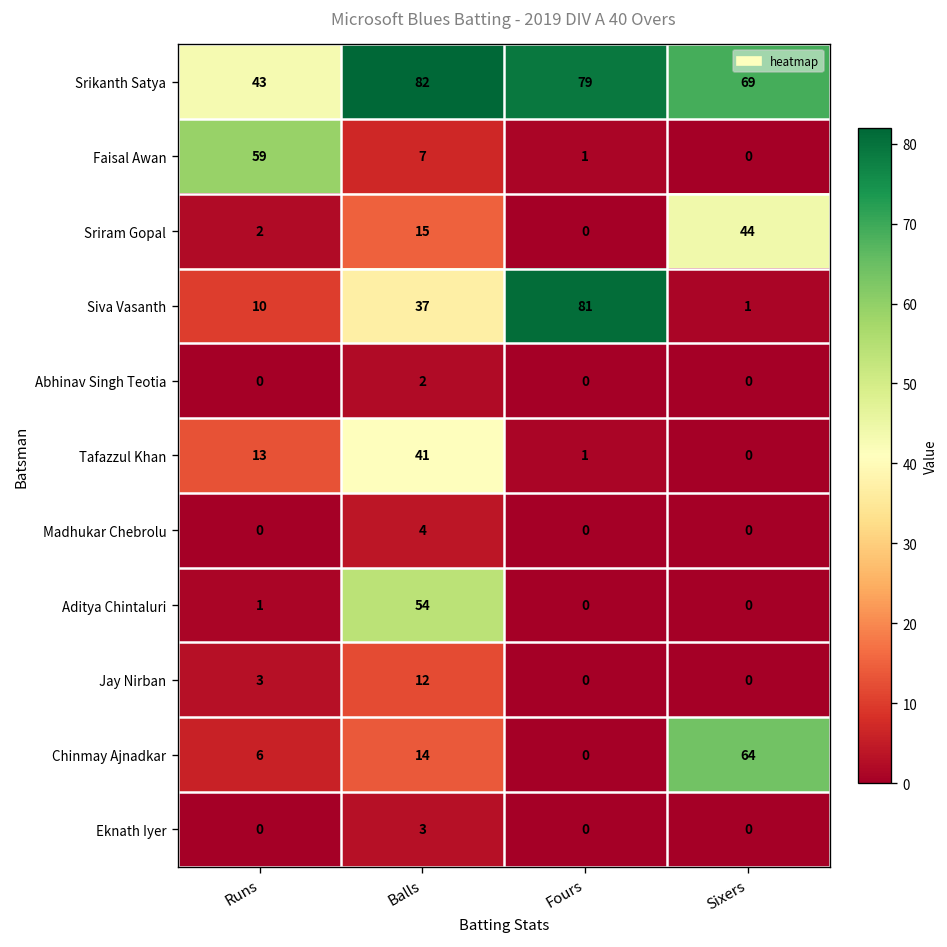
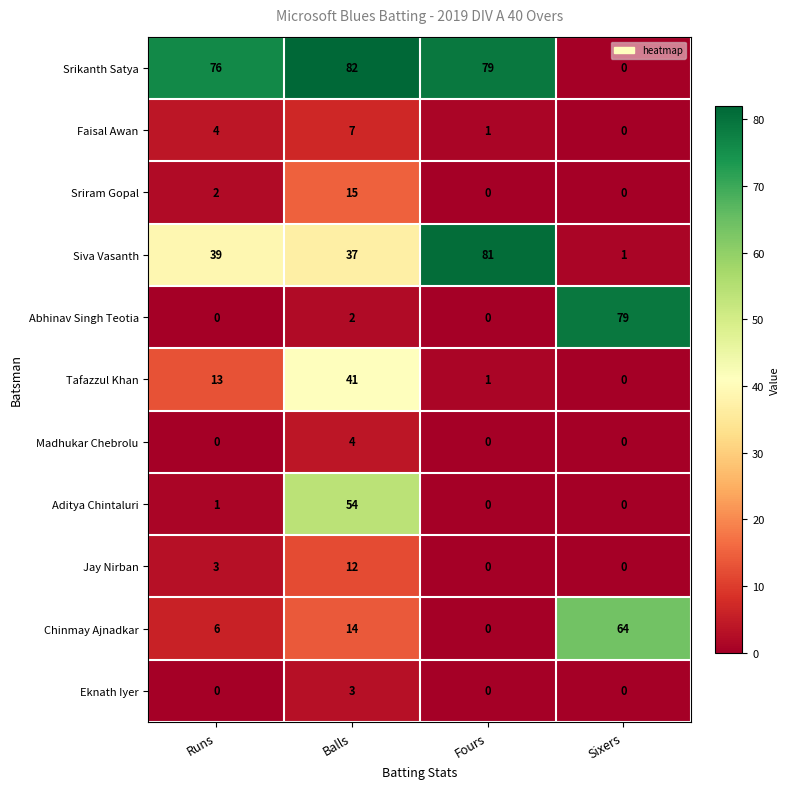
  {
    "Srikanth Satya": {
-     "Runs": 43,
+     "Runs": 76,
      "Balls": 82,
      "Fours": 79,
-     "Sixers": 69
+     "Sixers": 0
    },
    "Faisal Awan": {
-     "Runs": 59,
+     "Runs": 4,
      "Balls": 7,
      "Fours": 1,
      "Sixers": 0
    },
    "Sriram Gopal": {
      "Runs": 2,
      "Balls": 15,
      "Fours": 0,
-     "Sixers": 44
+     "Sixers": 0
    },
    "Siva Vasanth": {
-     "Runs": 10,
+     "Runs": 39,
      "Balls": 37,
      "Fours": 81,
      "Sixers": 1
    },
    "Abhinav Singh Teotia": {
      "Runs": 0,
      "Balls": 2,
      "Fours": 0,
-     "Sixers": 0
+     "Sixers": 79
    },
    "Tafazzul Khan": {
      "Runs": 13,
      "Balls": 41,
      "Fours": 1,
      "Sixers": 0
    },
    "Madhukar Chebrolu": {
      "Runs": 0,
      "Balls": 4,
      "Fours": 0,
      "Sixers": 0
    },
    "Aditya Chintaluri": {
      "Runs": 1,
      "Balls": 54,
      "Fours": 0,
      "Sixers": 0
    },
    "Jay Nirban": {
      "Runs": 3,
      "Balls": 12,
      "Fours": 0,
      "Sixers": 0
    },
    "Chinmay Ajnadkar": {
      "Runs": 6,
      "Balls": 14,
      "Fours": 0,
      "Sixers": 64
    },
    "Eknath Iyer": {
      "Runs": 0,
      "Balls": 3,
      "Fours": 0,
      "Sixers": 0
    }
  }
